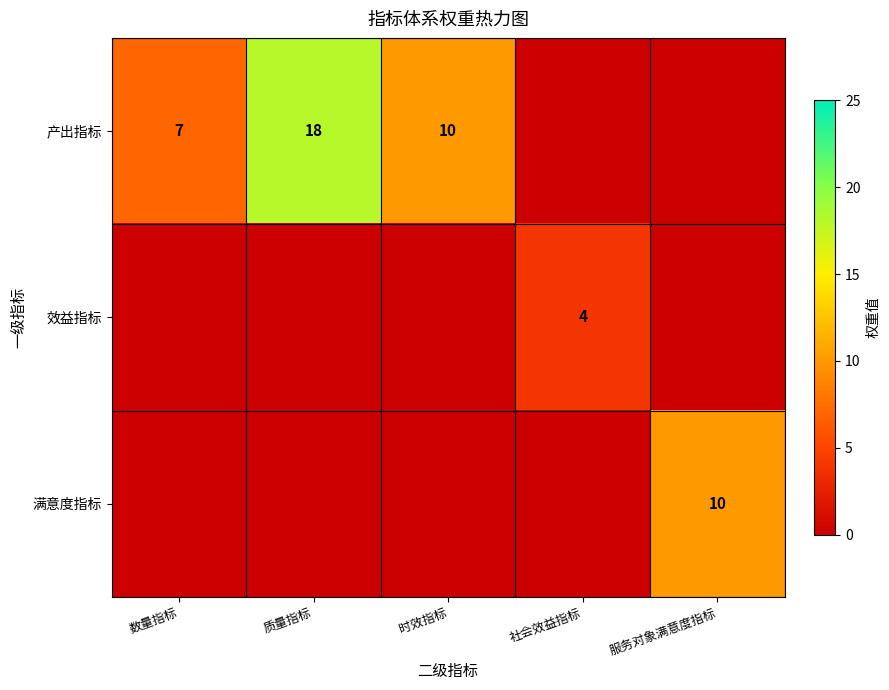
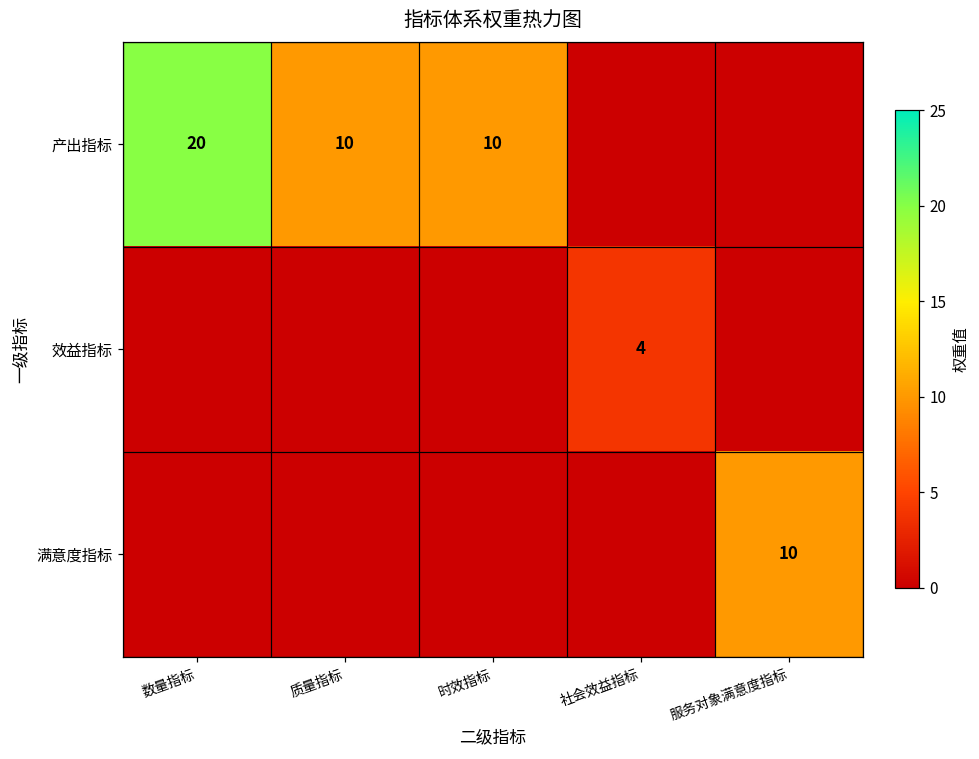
  {
    "产出指标": {
-     "数量指标": 7,
-     "质量指标": 18,
+     "数量指标": 20,
+     "质量指标": 10,
      "时效指标": 10
    },
    "效益指标": {
      "社会效益指标": 4
    },
    "满意度指标": {
      "服务对象满意度指标": 10
    }
  }
